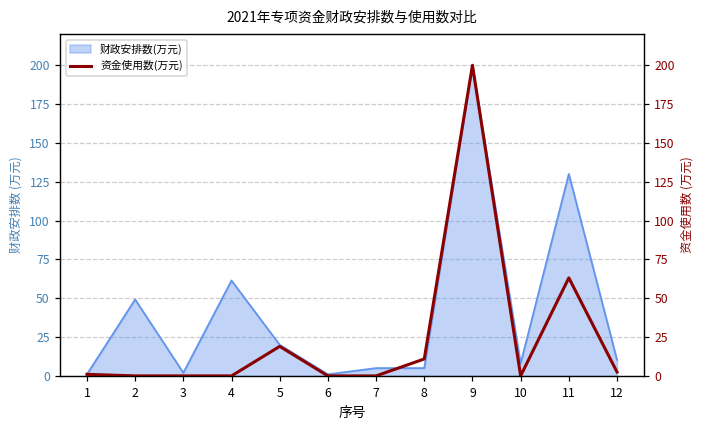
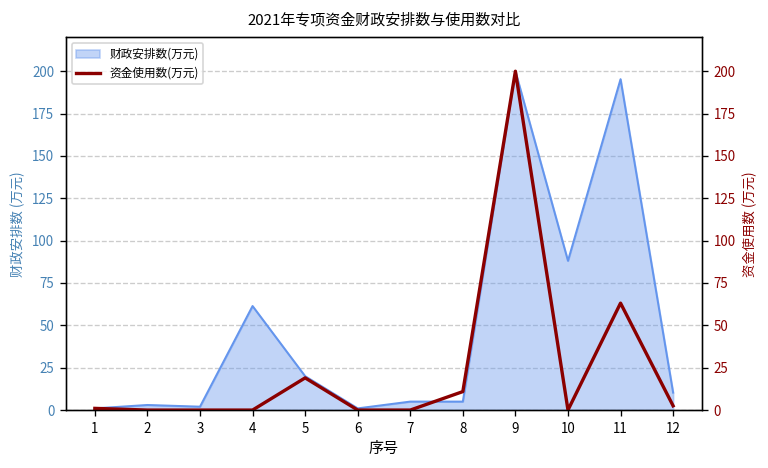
  {
    "财政安排数(万元)": {
      "1": 1,
-     "2": 49,
+     "2": 3,
      "3": 2,
      "4": 61,
      "5": 20,
      "6": 1,
      "7": 5,
      "8": 5,
      "9": 200,
-     "10": 8,
-     "11": 130,
+     "10": 88,
+     "11": 195,
      "12": 10
    },
    "资金使用数(万元)": {
      "1": 1,
      "2": 0,
      "3": 0,
      "4": 0,
      "5": 19,
      "6": 0,
      "7": 0,
      "8": 11,
      "9": 200,
      "10": 0,
      "11": 63,
      "12": 3
    }
  }
